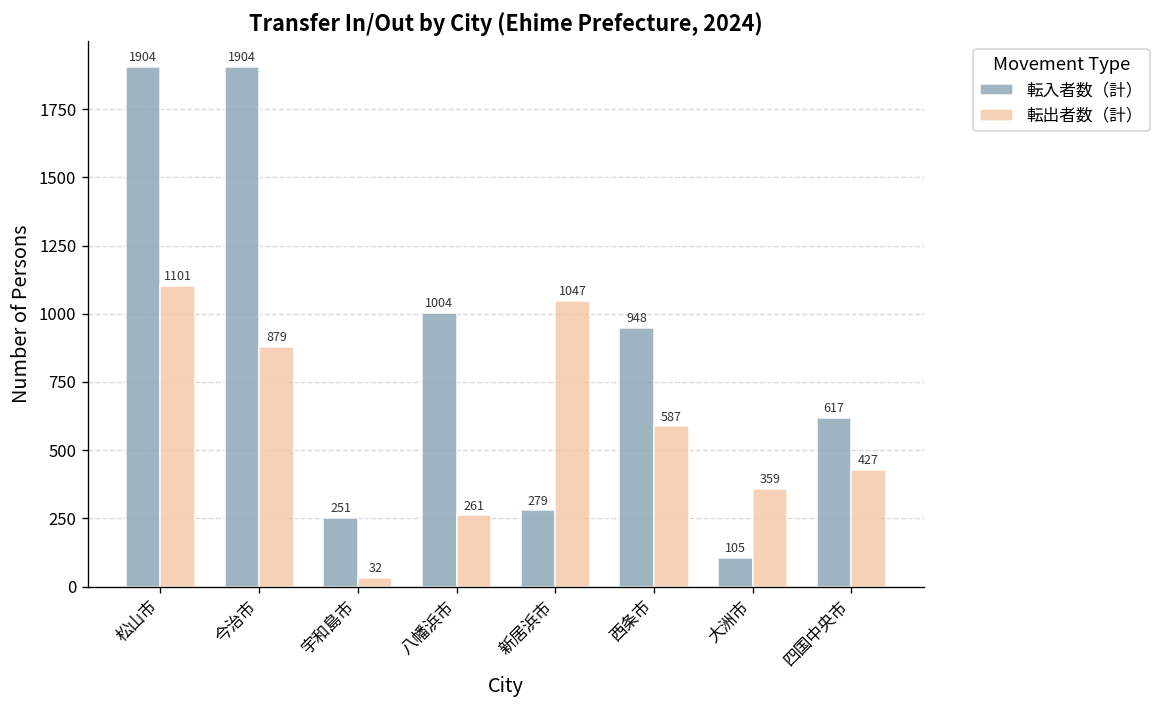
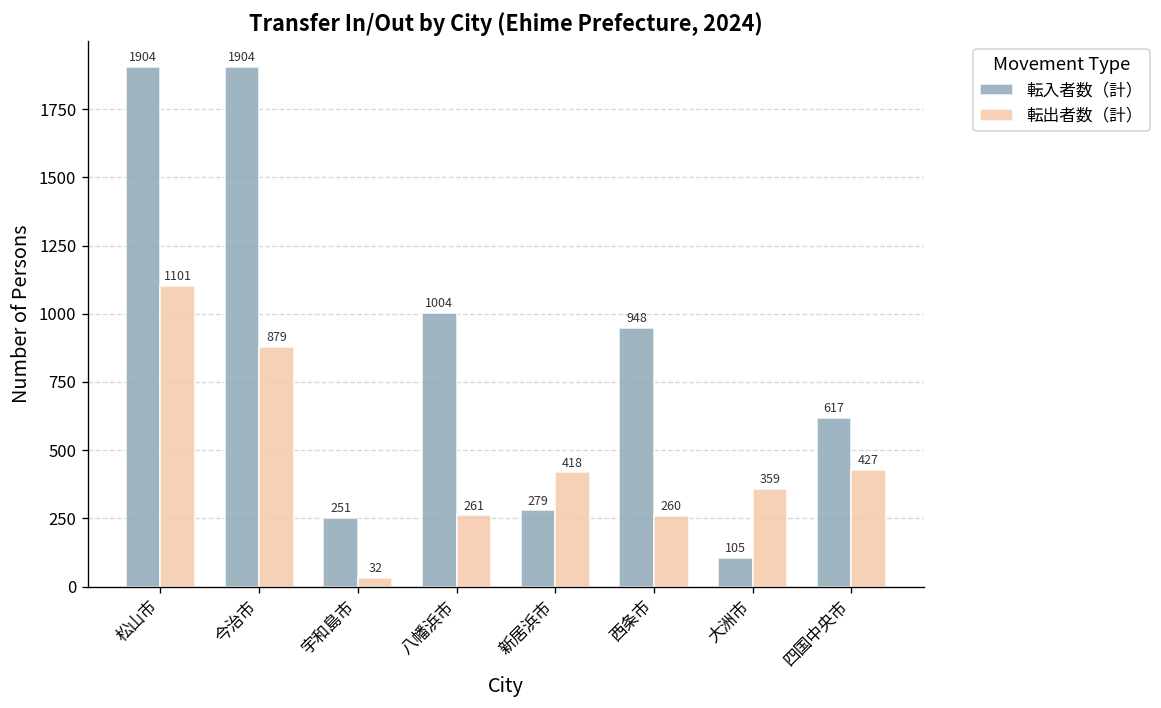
  {
    "転入者数（計）": {
      "松山市": 1904,
      "今治市": 1904,
      "宇和島市": 251,
      "八幡浜市": 1004,
      "新居浜市": 279,
      "西条市": 948,
      "大洲市": 105,
      "四国中央市": 617
    },
    "転出者数（計）": {
      "松山市": 1101,
      "今治市": 879,
      "宇和島市": 32,
      "八幡浜市": 261,
-     "新居浜市": 1047,
-     "西条市": 587,
+     "新居浜市": 418,
+     "西条市": 260,
      "大洲市": 359,
      "四国中央市": 427
    }
  }
